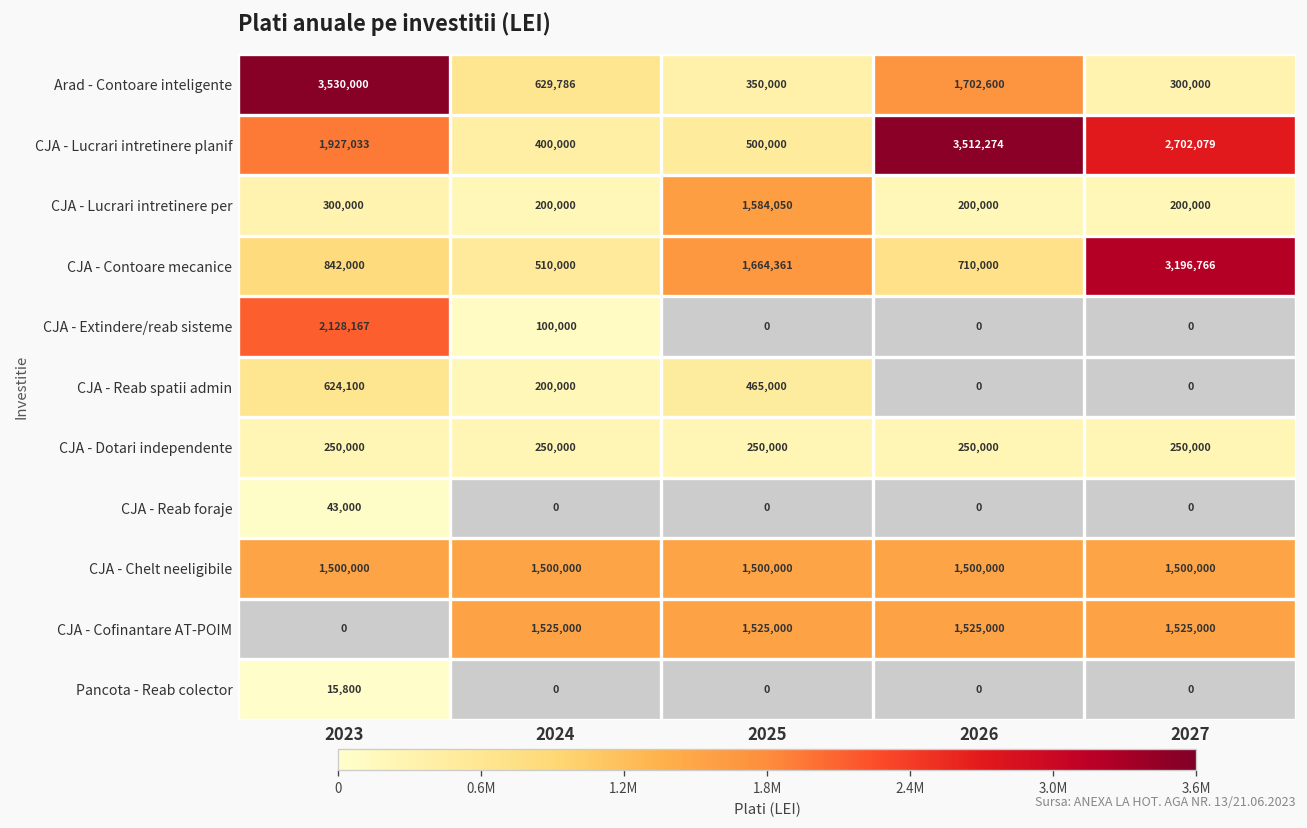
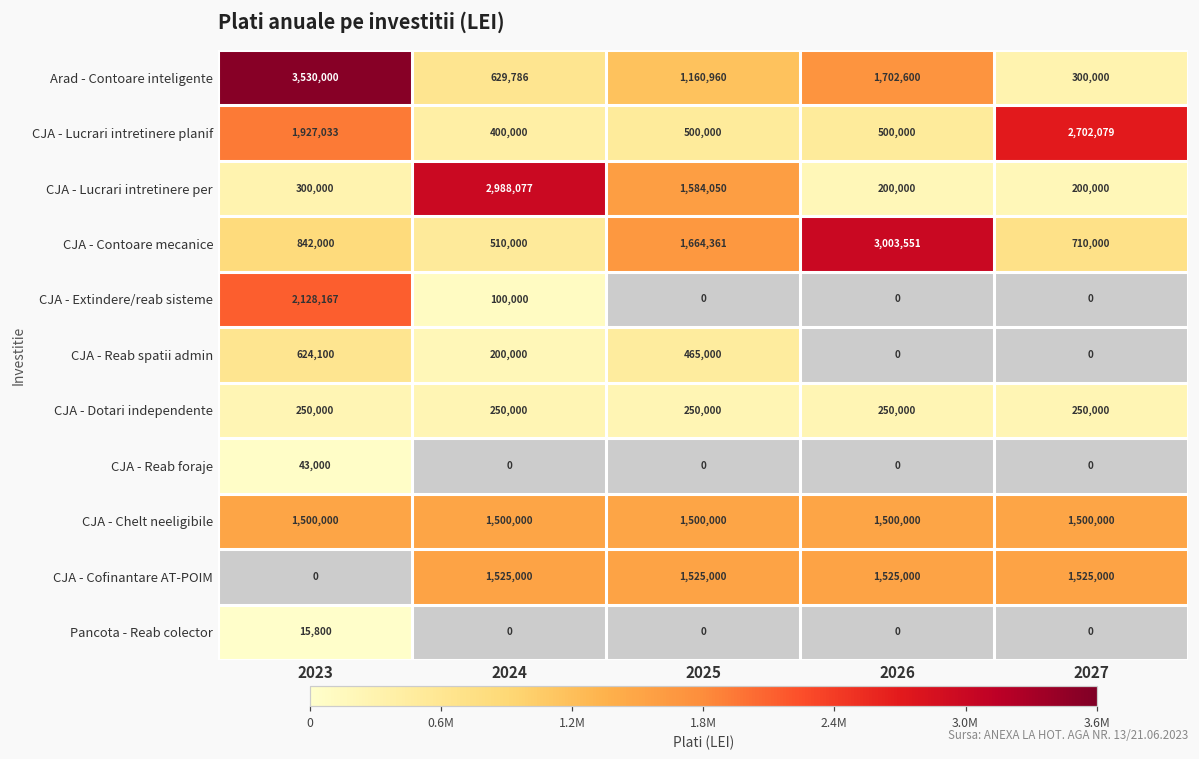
  {
    "Arad - Contoare inteligente": {
      "2023": "3,530,000",
      "2024": "629,786",
-     "2025": "350,000",
+     "2025": "1,160,960",
      "2026": "1,702,600",
      "2027": "300,000"
    },
    "CJA - Lucrari intretinere planif": {
      "2023": "1,927,033",
      "2024": "400,000",
      "2025": "500,000",
-     "2026": "3,512,274",
+     "2026": "500,000",
      "2027": "2,702,079"
    },
    "CJA - Lucrari intretinere per": {
      "2023": "300,000",
-     "2024": "200,000",
+     "2024": "2,988,077",
      "2025": "1,584,050",
      "2026": "200,000",
      "2027": "200,000"
    },
    "CJA - Contoare mecanice": {
      "2023": "842,000",
      "2024": "510,000",
      "2025": "1,664,361",
-     "2026": "710,000",
-     "2027": "3,196,766"
+     "2026": "3,003,551",
+     "2027": "710,000"
    },
    "CJA - Extindere/reab sisteme": {
      "2023": "2,128,167",
      "2024": "100,000"
    },
    "CJA - Reab spatii admin": {
      "2023": "624,100",
      "2024": "200,000",
      "2025": "465,000"
    },
    "CJA - Dotari independente": {
      "2023": "250,000",
      "2024": "250,000",
      "2025": "250,000",
      "2026": "250,000",
      "2027": "250,000"
    },
    "CJA - Reab foraje": {
      "2023": "43,000"
    },
    "CJA - Chelt neeligibile": {
      "2023": "1,500,000",
      "2024": "1,500,000",
      "2025": "1,500,000",
      "2026": "1,500,000",
      "2027": "1,500,000"
    },
    "CJA - Cofinantare AT-POIM": {
      "2024": "1,525,000",
      "2025": "1,525,000",
      "2026": "1,525,000",
      "2027": "1,525,000"
    },
    "Pancota - Reab colector": {
      "2023": "15,800"
    }
  }
